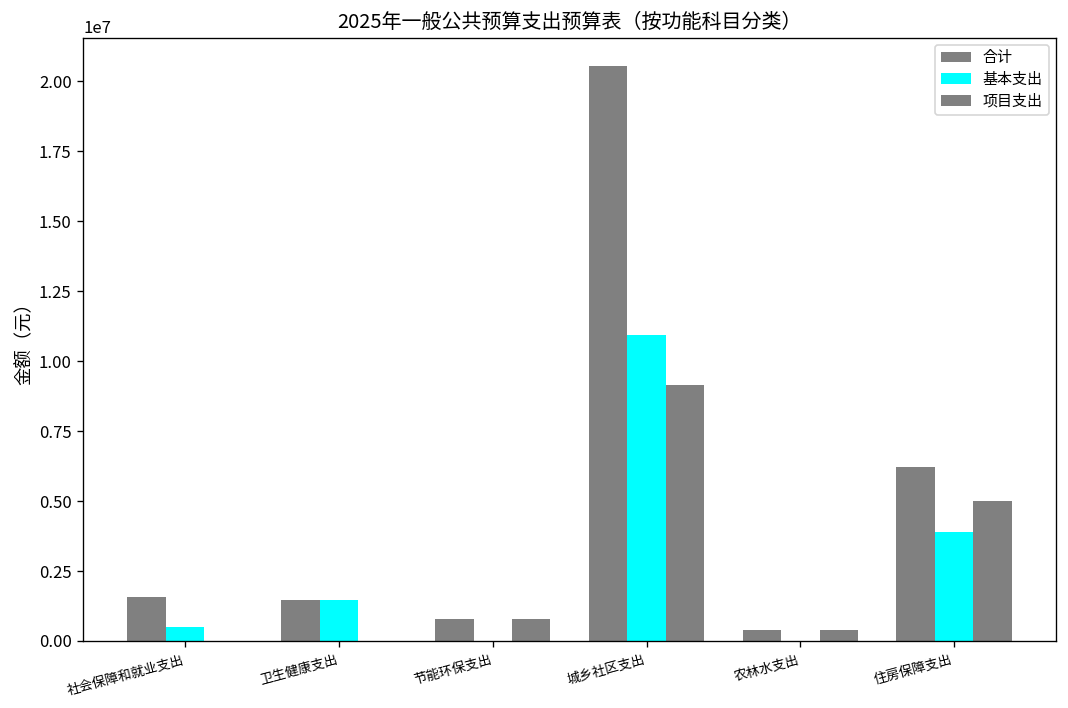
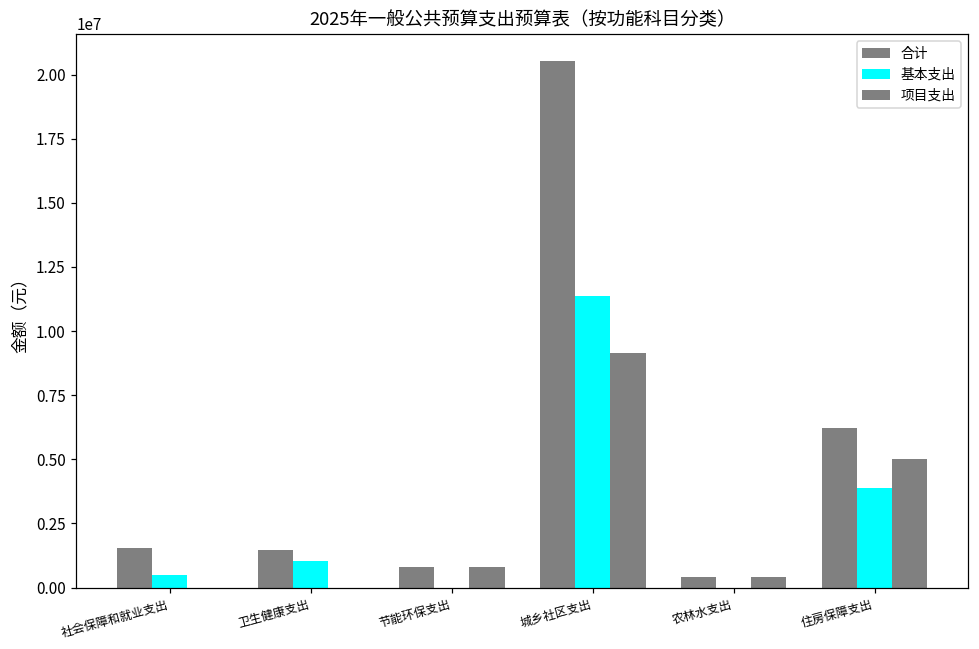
  {
    "基本支出": {
      "社会保障和就业支出": 500000,
-     "卫生健康支出": 1400000,
+     "卫生健康支出": 1000000,
      "节能环保支出": 0,
-     "城乡社区支出": 10900000,
+     "城乡社区支出": 11400000,
      "农林水支出": 0,
      "住房保障支出": 3900000
    }
  }
